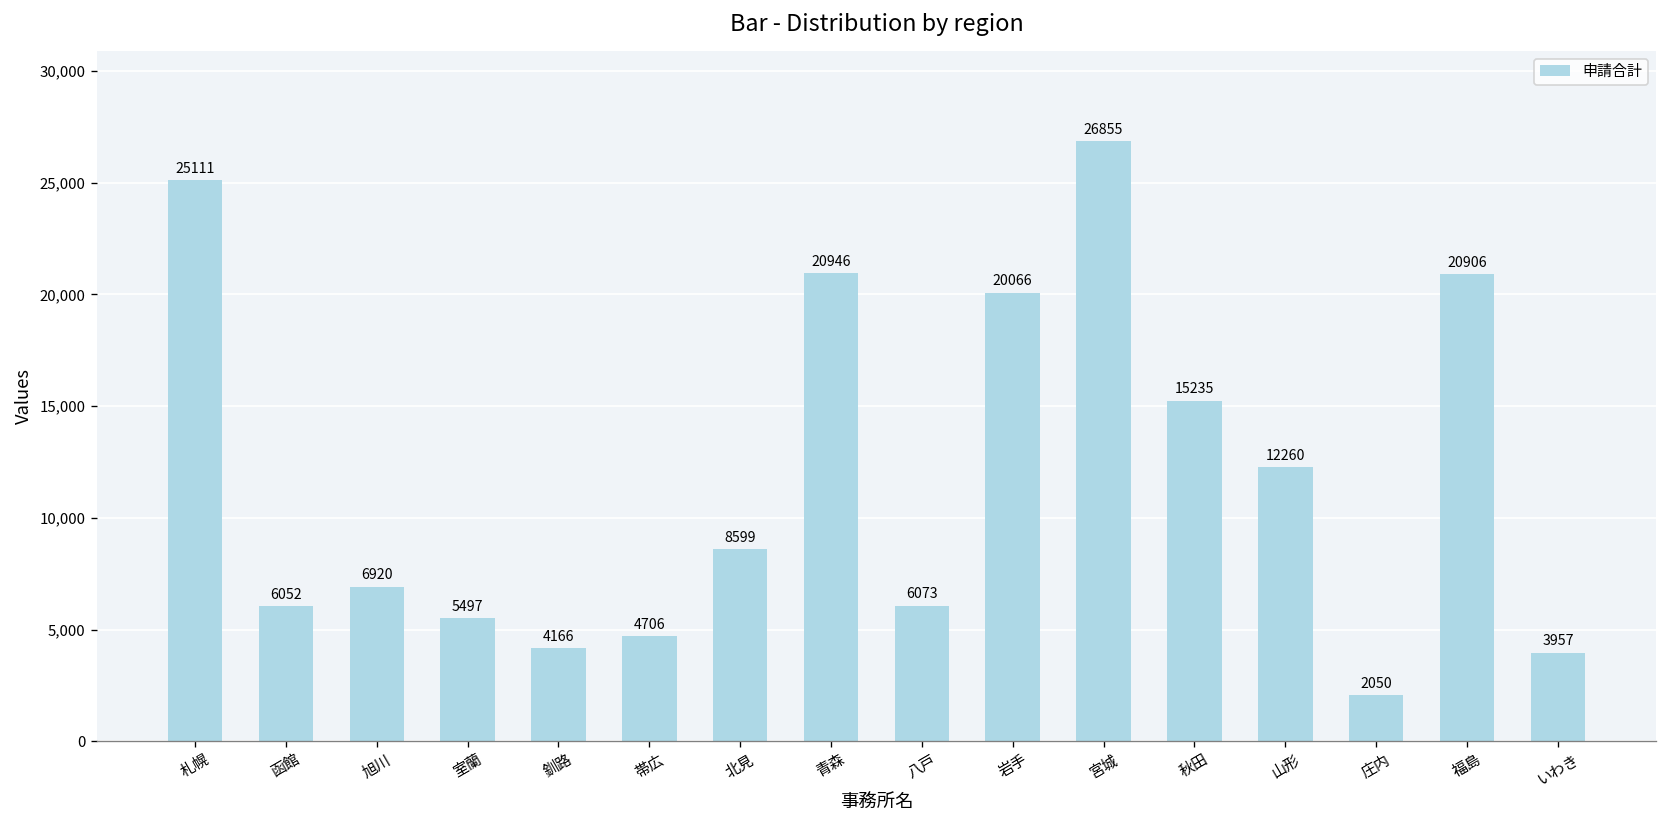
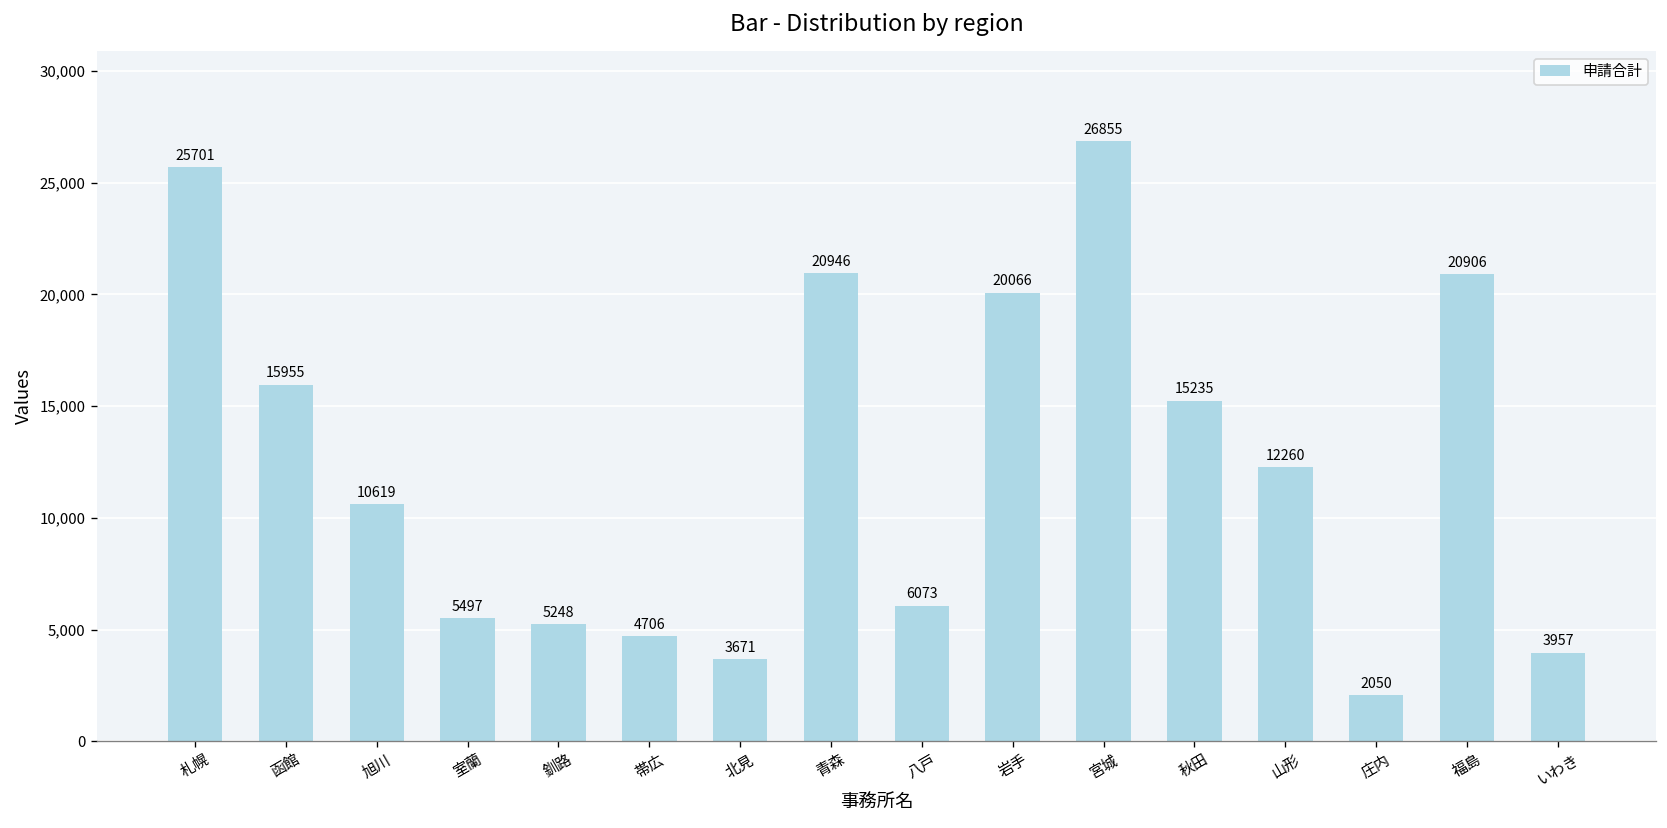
  {
-   "札幌": 25111,
-   "函館": 6052,
-   "旭川": 6920,
+   "札幌": 25701,
+   "函館": 15955,
+   "旭川": 10619,
    "室蘭": 5497,
-   "釧路": 4166,
+   "釧路": 5248,
    "帯広": 4706,
-   "北見": 8599,
+   "北見": 3671,
    "青森": 20946,
    "八戸": 6073,
    "岩手": 20066,
    "宮城": 26855,
    "秋田": 15235,
    "山形": 12260,
    "庄内": 2050,
    "福島": 20906,
    "いわき": 3957
  }
